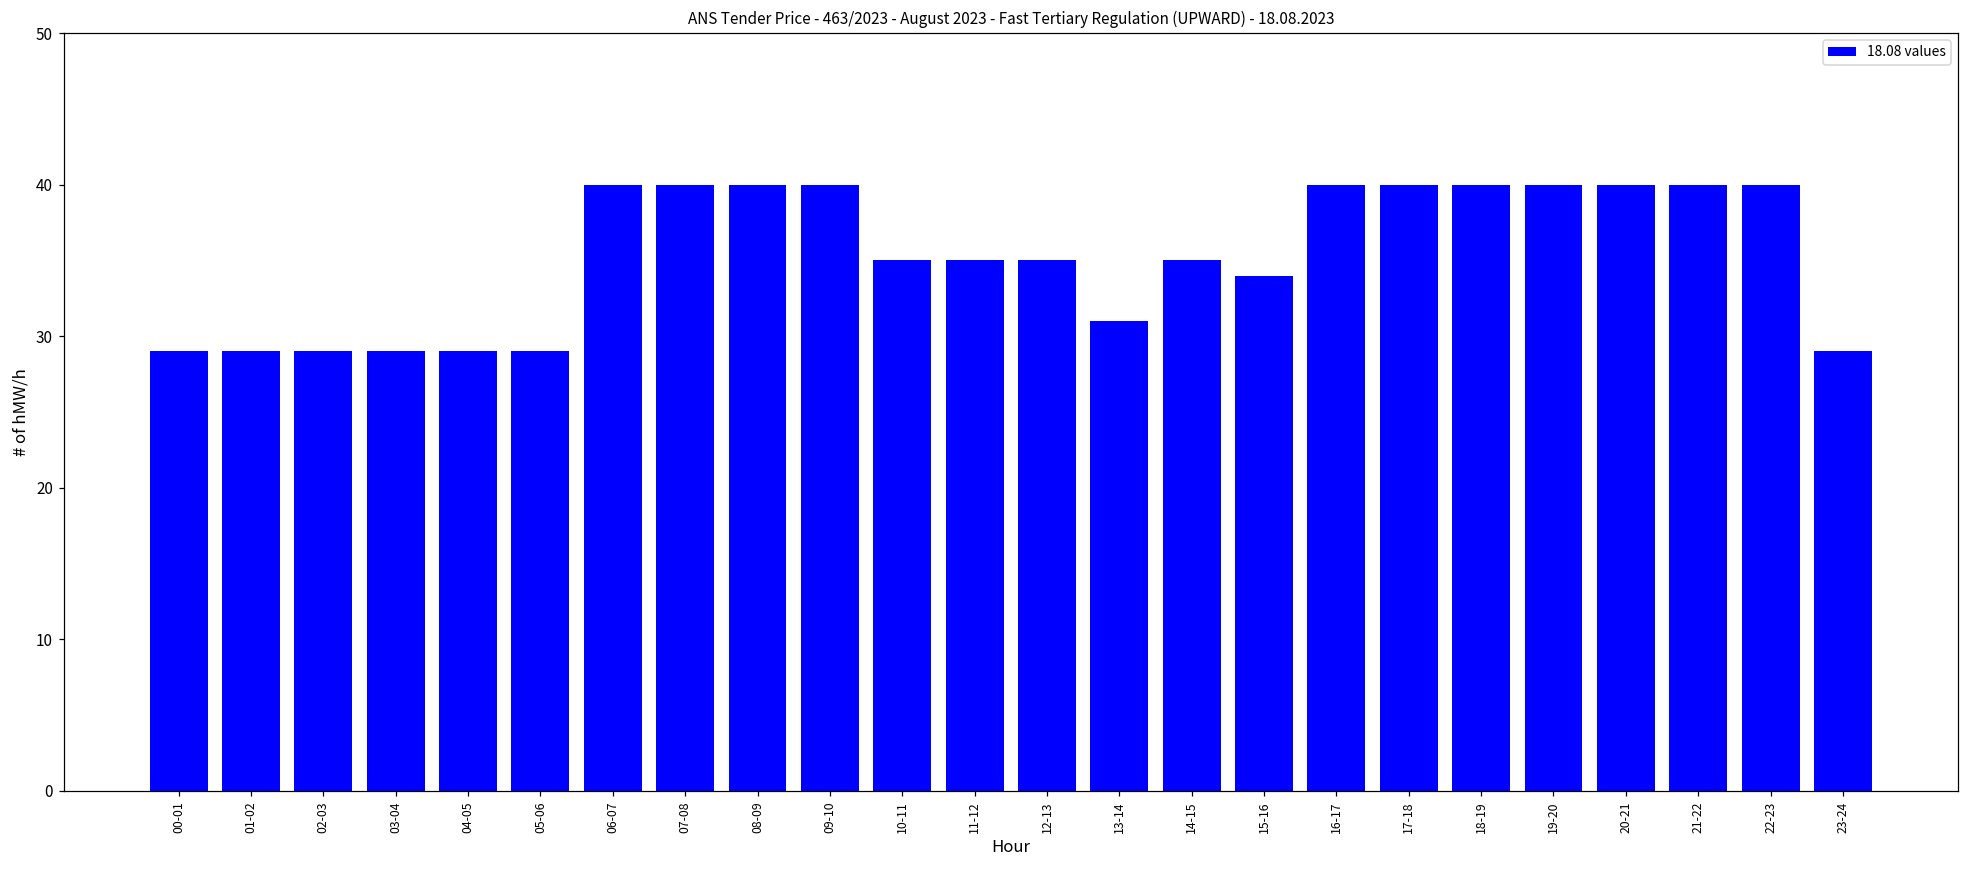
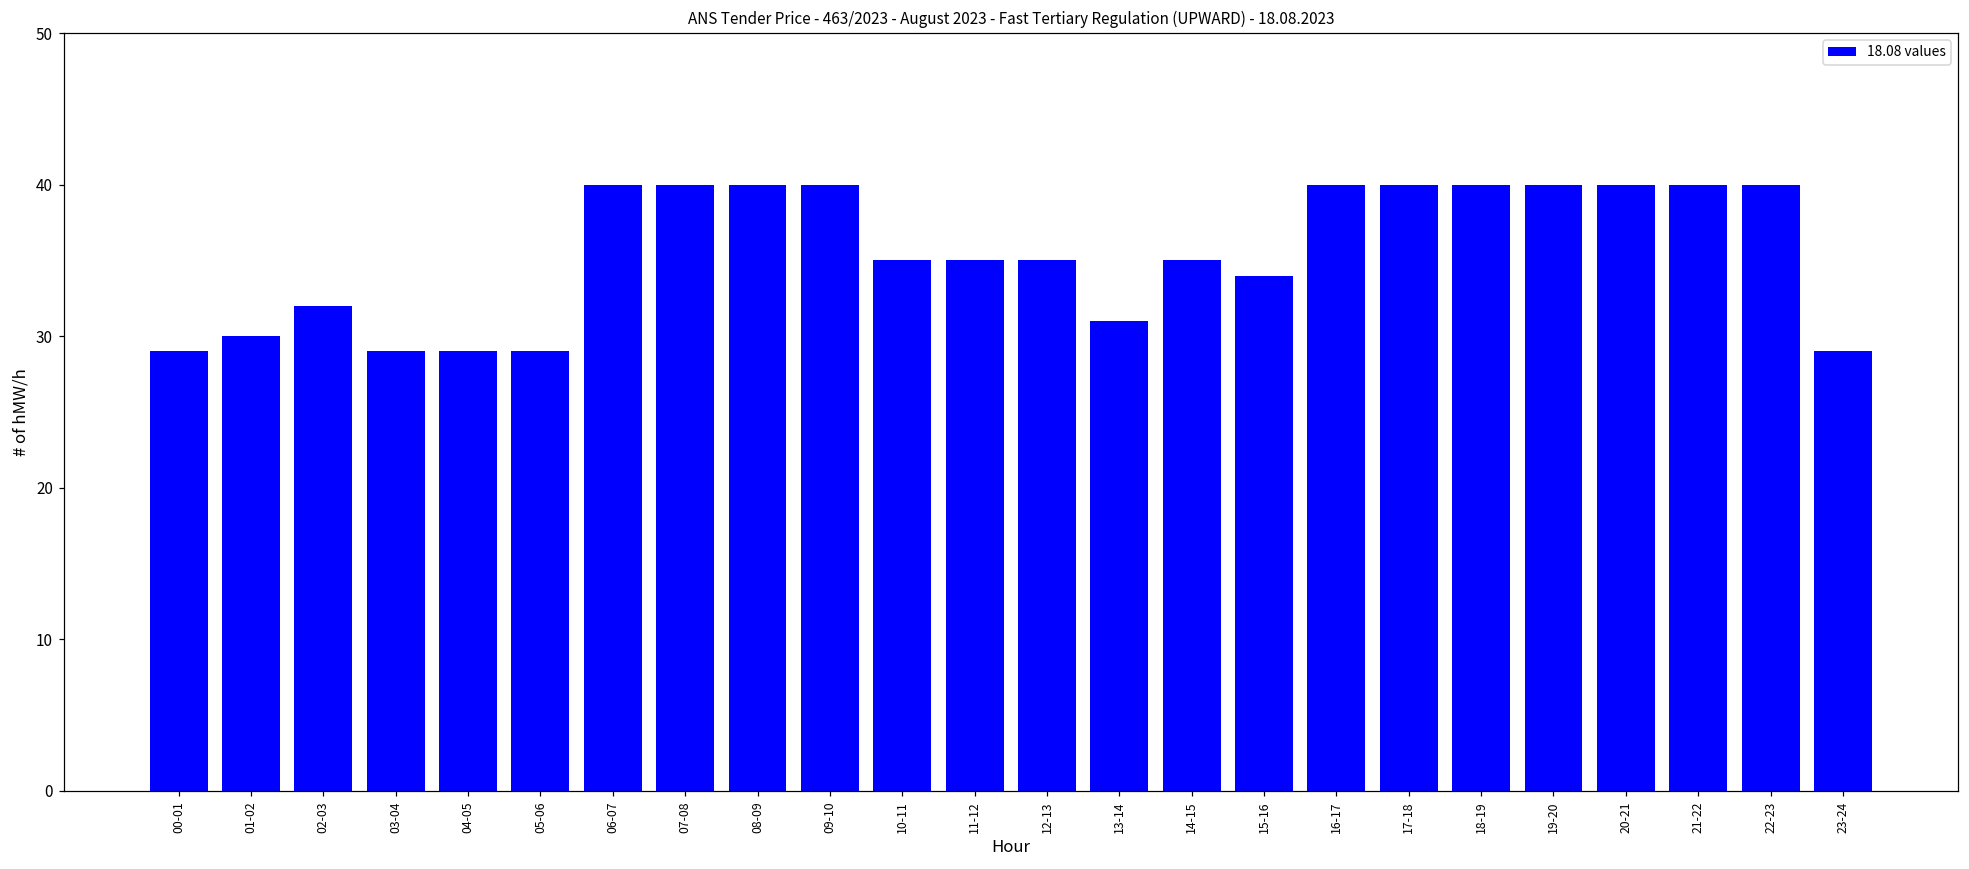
  {
    "00-01": 29,
-   "01-02": 29,
-   "02-03": 29,
+   "01-02": 30,
+   "02-03": 32,
    "03-04": 29,
    "04-05": 29,
    "05-06": 29,
    "06-07": 40,
    "07-08": 40,
    "08-09": 40,
    "09-10": 40,
    "10-11": 35,
    "11-12": 35,
    "12-13": 35,
    "13-14": 31,
    "14-15": 35,
    "15-16": 34,
    "16-17": 40,
    "17-18": 40,
    "18-19": 40,
    "19-20": 40,
    "20-21": 40,
    "21-22": 40,
    "22-23": 40,
    "23-24": 29
  }
